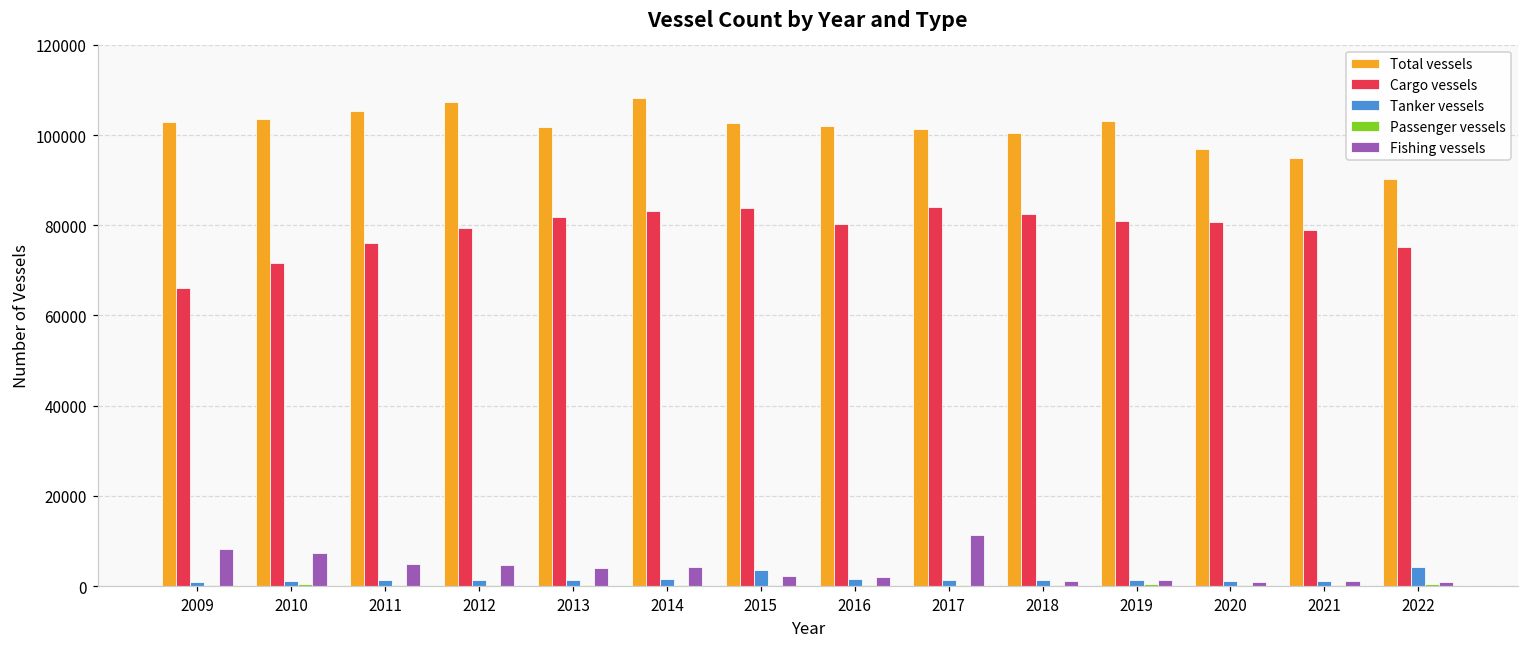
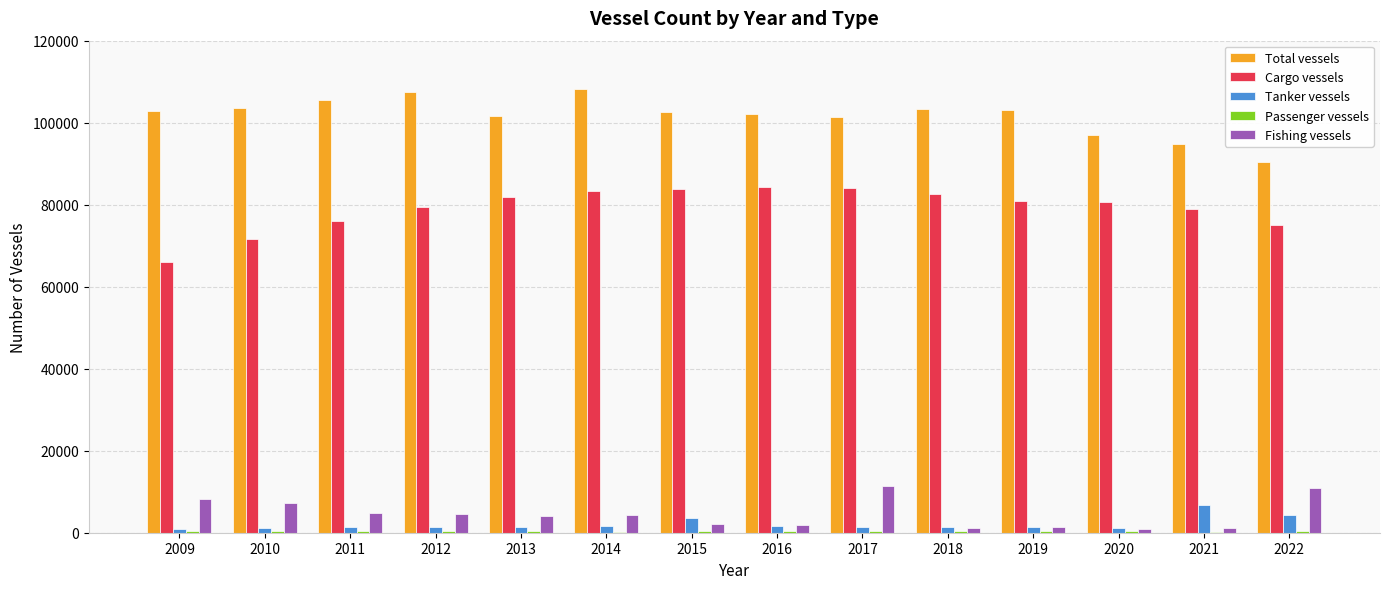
  {
    "Total vessels": {
      "2009": 103000,
      "2010": 103000,
      "2011": 105000,
      "2012": 107000,
      "2013": 102000,
      "2014": 108000,
      "2015": 103000,
      "2016": 102000,
      "2017": 101000,
-     "2018": 100000,
+     "2018": 103000,
      "2019": 103000,
      "2020": 97000,
      "2021": 95000,
      "2022": 90000
    },
    "Cargo vessels": {
      "2009": 66000,
      "2010": 72000,
      "2011": 76000,
      "2012": 79000,
      "2013": 82000,
      "2014": 83000,
      "2015": 84000,
-     "2016": 80000,
+     "2016": 84000,
      "2017": 84000,
      "2018": 83000,
      "2019": 81000,
      "2020": 81000,
      "2021": 79000,
      "2022": 75000
    },
    "Tanker vessels": {
      "2009": 1000,
      "2010": 1000,
      "2011": 1000,
      "2012": 1000,
      "2013": 1000,
      "2014": 2000,
      "2015": 4000,
      "2016": 2000,
      "2017": 1000,
      "2018": 1000,
      "2019": 1000,
      "2020": 1000,
-     "2021": 1000,
+     "2021": 7000,
      "2022": 4000
    },
    "Fishing vessels": {
      "2009": 8000,
      "2010": 7000,
      "2011": 5000,
      "2012": 5000,
      "2013": 4000,
      "2014": 4000,
      "2015": 2000,
      "2016": 2000,
      "2017": 11000,
      "2018": 1000,
      "2019": 1000,
      "2020": 1000,
      "2021": 1000,
-     "2022": 1000
+     "2022": 11000
    }
  }
